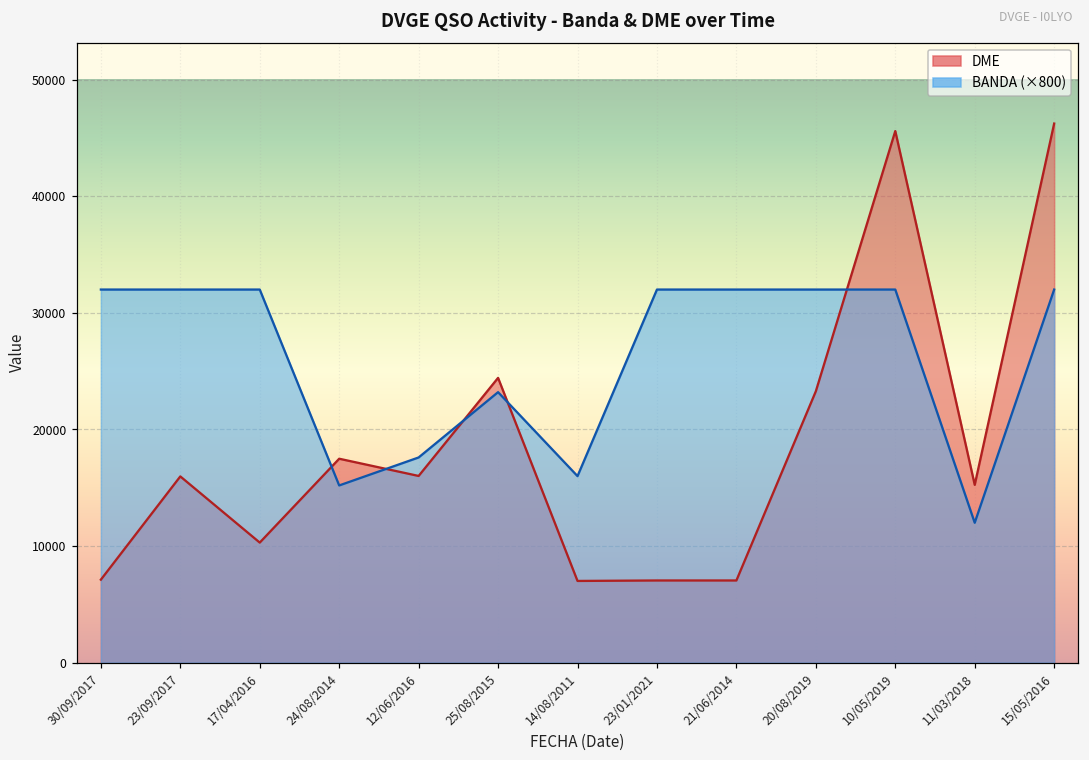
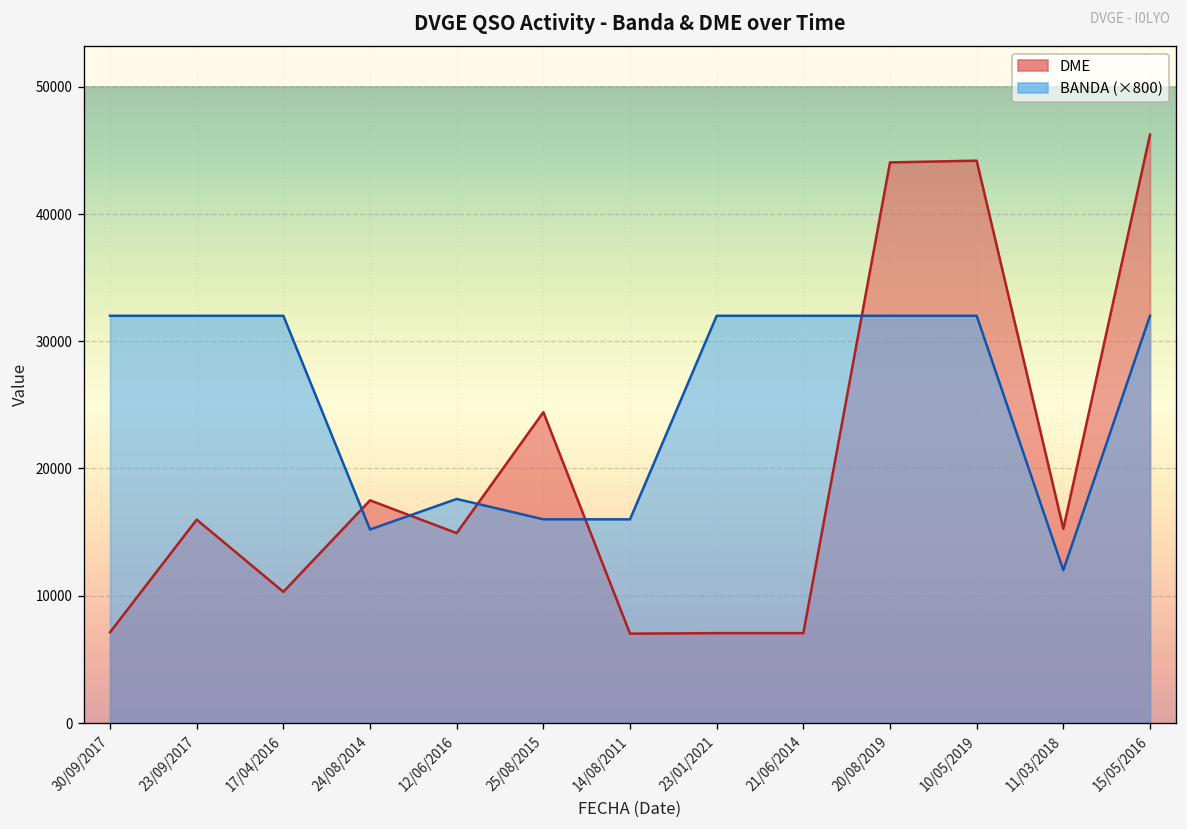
  {
    "DME": {
      "30/09/2017": 7100,
      "23/09/2017": 16000,
      "17/04/2016": 10300,
      "24/08/2014": 17500,
-     "12/06/2016": 16000,
+     "12/06/2016": 14900,
      "25/08/2015": 24400,
      "14/08/2011": 7000,
      "23/01/2021": 7100,
      "21/06/2014": 7100,
-     "20/08/2019": 23300,
-     "10/05/2019": 45600,
+     "20/08/2019": 44100,
+     "10/05/2019": 44200,
      "11/03/2018": 15300,
      "15/05/2016": 46200
    },
    "BANDA (×800)": {
      "30/09/2017": 32000,
      "23/09/2017": 32000,
      "17/04/2016": 32000,
      "24/08/2014": 15200,
      "12/06/2016": 17600,
-     "25/08/2015": 23200,
+     "25/08/2015": 16000,
      "14/08/2011": 16000,
      "23/01/2021": 32000,
      "21/06/2014": 32000,
      "20/08/2019": 32000,
      "10/05/2019": 32000,
      "11/03/2018": 12000,
      "15/05/2016": 32000
    }
  }
